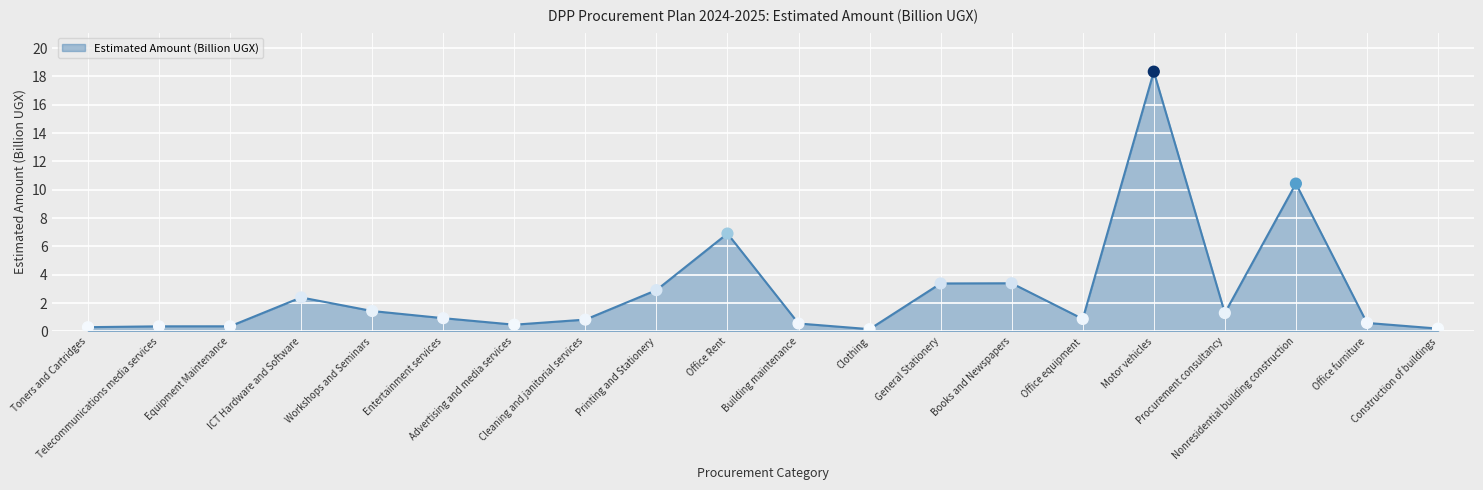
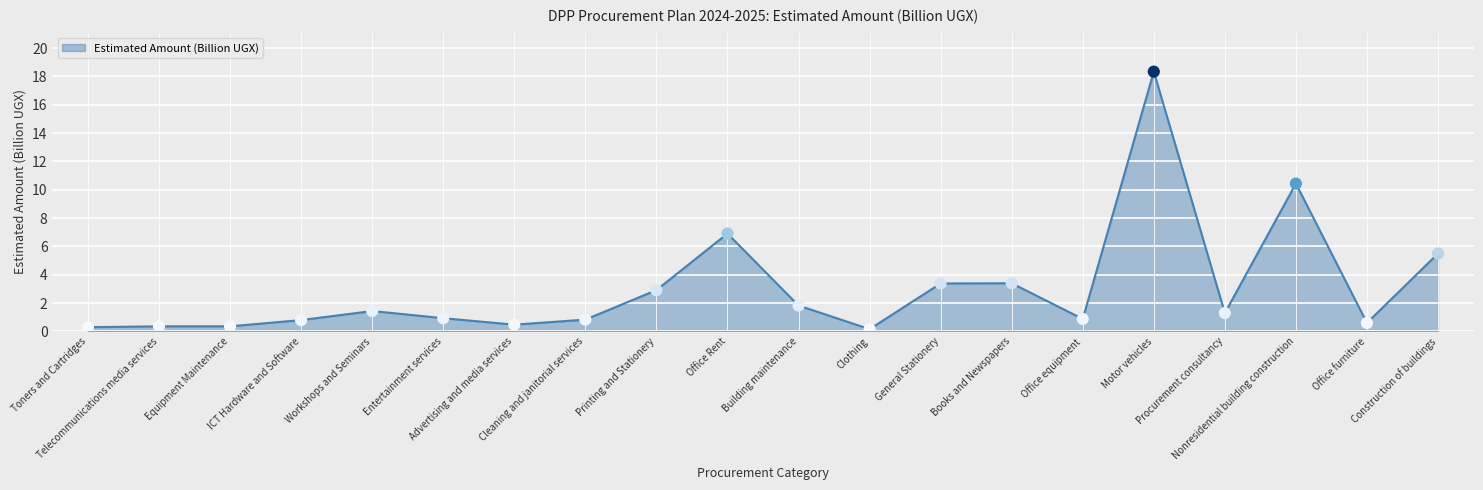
  {
    "Toners and Cartridges": 0.3,
    "Telecommunications media services": 0.4,
    "Equipment Maintenance": 0.4,
-   "ICT Hardware and Software": 2.4,
+   "ICT Hardware and Software": 0.8,
    "Workshops and Seminars": 1.4,
    "Entertainment services": 0.9,
    "Advertising and media services": 0.5,
    "Cleaning and janitorial services": 0.8,
    "Printing and Stationery": 2.9,
    "Office Rent": 6.9,
-   "Building maintenance": 0.6,
+   "Building maintenance": 1.8,
    "Clothing": 0.2,
    "General Stationery": 3.4,
    "Books and Newspapers": 3.4,
    "Office equipment": 0.9,
    "Motor vehicles": 18.3,
    "Procurement consultancy": 1.3,
    "Nonresidential building construction": 10.4,
    "Office furniture": 0.6,
-   "Construction of buildings": 0.2
+   "Construction of buildings": 5.5
  }
